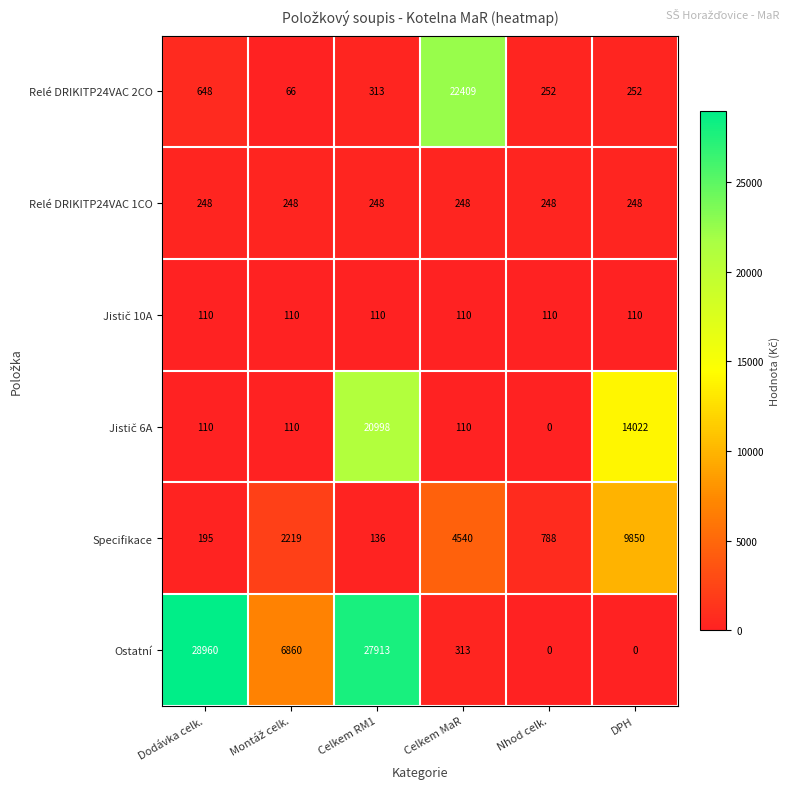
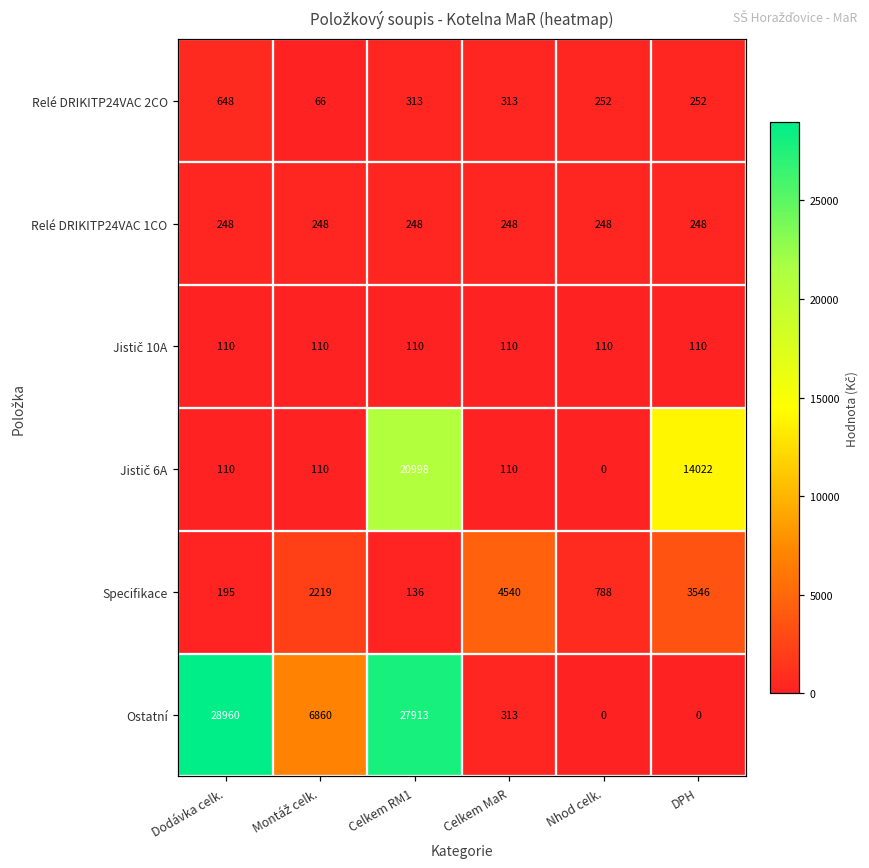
  {
    "Relé DRIKITP24VAC 2CO": {
      "Dodávka celk.": 648,
      "Montáž celk.": 66,
      "Celkem RM1": 313,
-     "Celkem MaR": 22409,
+     "Celkem MaR": 313,
      "Nhod celk.": 252,
      "DPH": 252
    },
    "Relé DRIKITP24VAC 1CO": {
      "Dodávka celk.": 248,
      "Montáž celk.": 248,
      "Celkem RM1": 248,
      "Celkem MaR": 248,
      "Nhod celk.": 248,
      "DPH": 248
    },
    "Jistič 10A": {
      "Dodávka celk.": 110,
      "Montáž celk.": 110,
      "Celkem RM1": 110,
      "Celkem MaR": 110,
      "Nhod celk.": 110,
      "DPH": 110
    },
    "Jistič 6A": {
      "Dodávka celk.": 110,
      "Montáž celk.": 110,
      "Celkem RM1": 20998,
      "Celkem MaR": 110,
      "Nhod celk.": 0,
      "DPH": 14022
    },
    "Specifikace": {
      "Dodávka celk.": 195,
      "Montáž celk.": 2219,
      "Celkem RM1": 136,
      "Celkem MaR": 4540,
      "Nhod celk.": 788,
-     "DPH": 9850
+     "DPH": 3546
    },
    "Ostatní": {
      "Dodávka celk.": 28960,
      "Montáž celk.": 6860,
      "Celkem RM1": 27913,
      "Celkem MaR": 313,
      "Nhod celk.": 0,
      "DPH": 0
    }
  }
